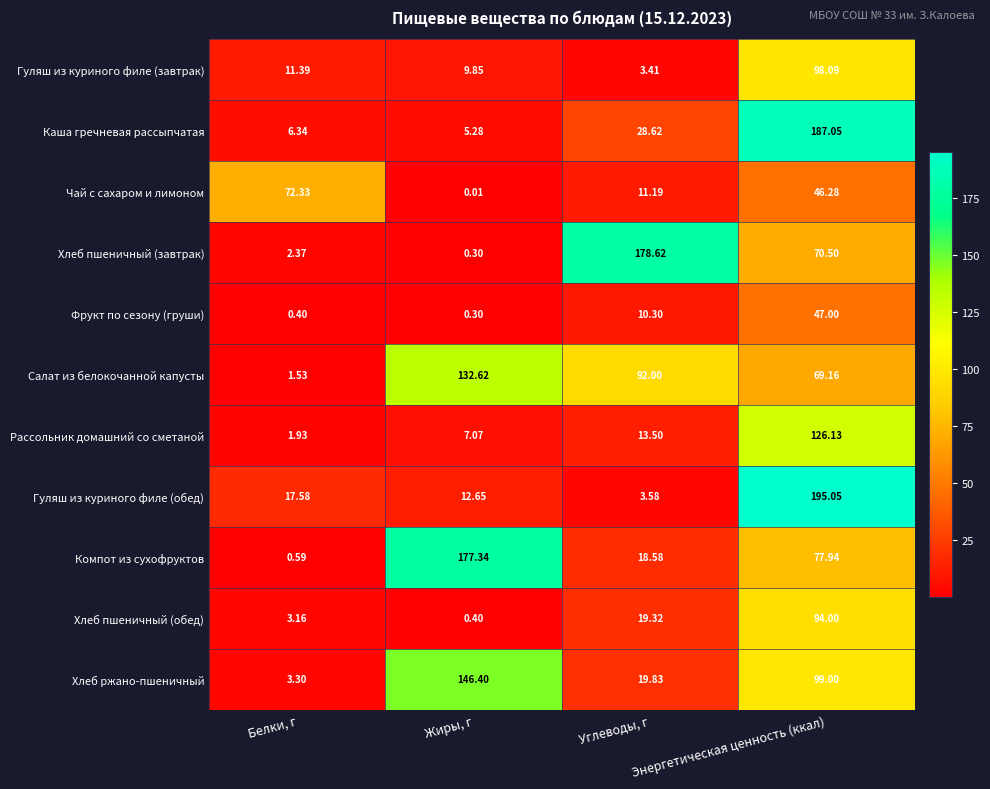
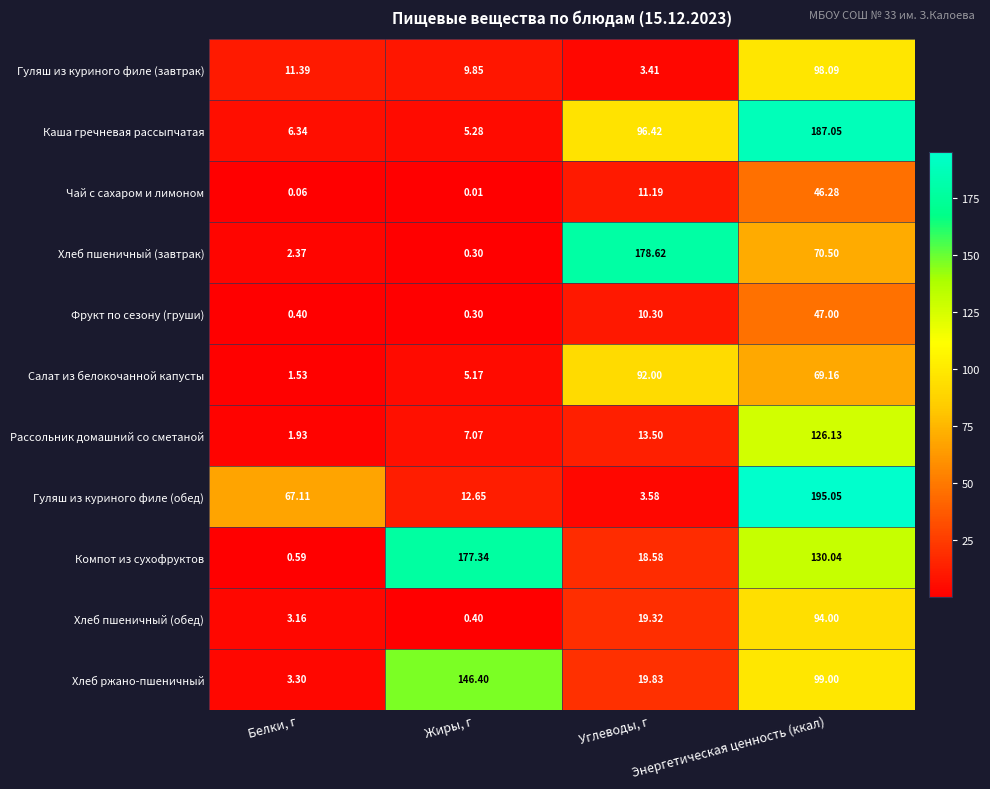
  {
    "Гуляш из куриного филе (завтрак)": {
      "Белки, г": 11.39,
      "Жиры, г": 9.85,
      "Углеводы, г": 3.41,
      "Энергетическая ценность (ккал)": 98.09
    },
    "Каша гречневая рассыпчатая": {
      "Белки, г": 6.34,
      "Жиры, г": 5.28,
-     "Углеводы, г": 28.62,
+     "Углеводы, г": 96.42,
      "Энергетическая ценность (ккал)": 187.05
    },
    "Чай с сахаром и лимоном": {
-     "Белки, г": 72.33,
+     "Белки, г": 0.06,
      "Жиры, г": 0.01,
      "Углеводы, г": 11.19,
      "Энергетическая ценность (ккал)": 46.28
    },
    "Хлеб пшеничный (завтрак)": {
      "Белки, г": 2.37,
      "Жиры, г": 0.30,
      "Углеводы, г": 178.62,
      "Энергетическая ценность (ккал)": 70.50
    },
    "Фрукт по сезону (груши)": {
      "Белки, г": 0.40,
      "Жиры, г": 0.30,
      "Углеводы, г": 10.30,
      "Энергетическая ценность (ккал)": 47.00
    },
    "Салат из белокочанной капусты": {
      "Белки, г": 1.53,
-     "Жиры, г": 132.62,
+     "Жиры, г": 5.17,
      "Углеводы, г": 92.00,
      "Энергетическая ценность (ккал)": 69.16
    },
    "Рассольник домашний со сметаной": {
      "Белки, г": 1.93,
      "Жиры, г": 7.07,
      "Углеводы, г": 13.50,
      "Энергетическая ценность (ккал)": 126.13
    },
    "Гуляш из куриного филе (обед)": {
-     "Белки, г": 17.58,
+     "Белки, г": 67.11,
      "Жиры, г": 12.65,
      "Углеводы, г": 3.58,
      "Энергетическая ценность (ккал)": 195.05
    },
    "Компот из сухофруктов": {
      "Белки, г": 0.59,
      "Жиры, г": 177.34,
      "Углеводы, г": 18.58,
-     "Энергетическая ценность (ккал)": 77.94
+     "Энергетическая ценность (ккал)": 130.04
    },
    "Хлеб пшеничный (обед)": {
      "Белки, г": 3.16,
      "Жиры, г": 0.40,
      "Углеводы, г": 19.32,
      "Энергетическая ценность (ккал)": 94.00
    },
    "Хлеб ржано-пшеничный": {
      "Белки, г": 3.30,
      "Жиры, г": 146.40,
      "Углеводы, г": 19.83,
      "Энергетическая ценность (ккал)": 99.00
    }
  }
